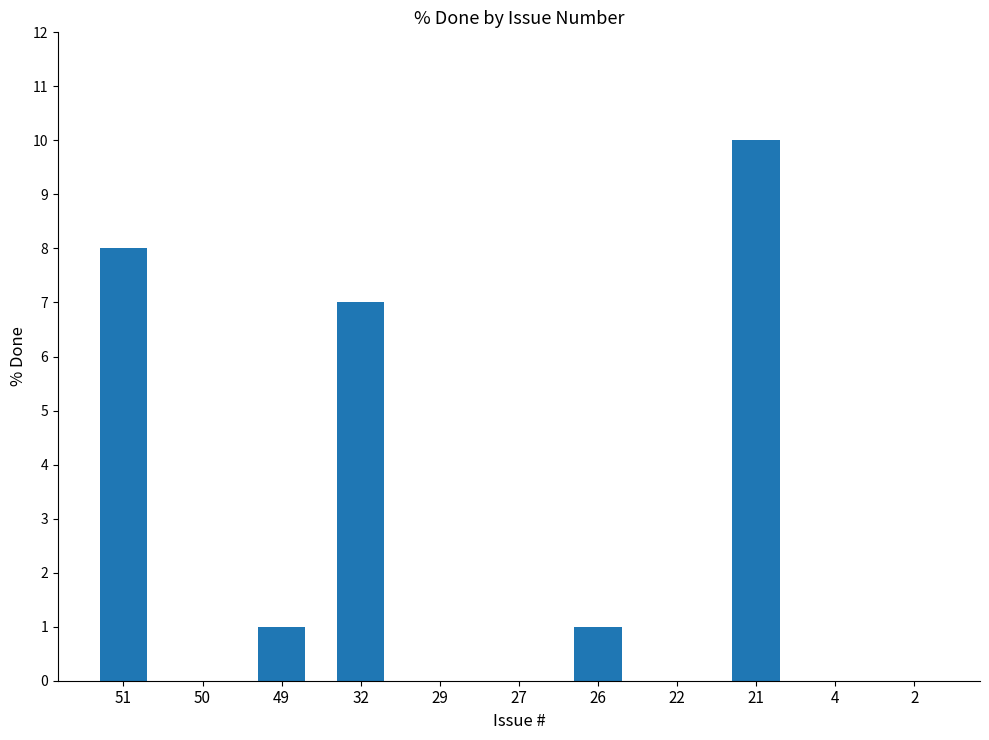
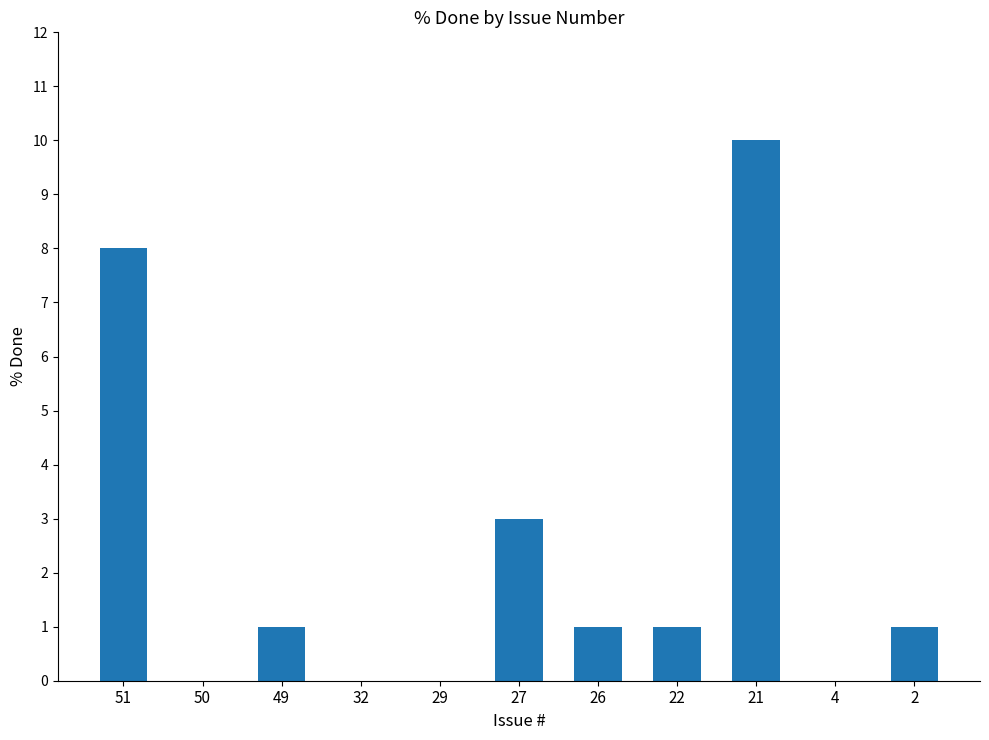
  {
    "51": 8,
    "50": 0,
    "49": 1,
-   "32": 7,
+   "32": 0,
    "29": 0,
-   "27": 0,
+   "27": 3,
    "26": 1,
-   "22": 0,
+   "22": 1,
    "21": 10,
    "4": 0,
-   "2": 0
+   "2": 1
  }
